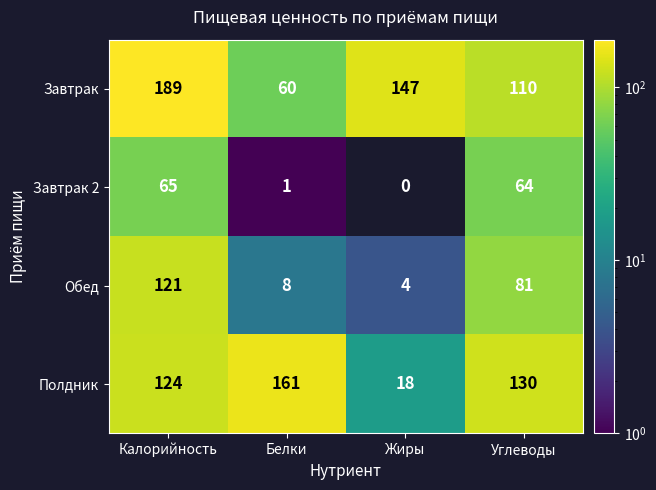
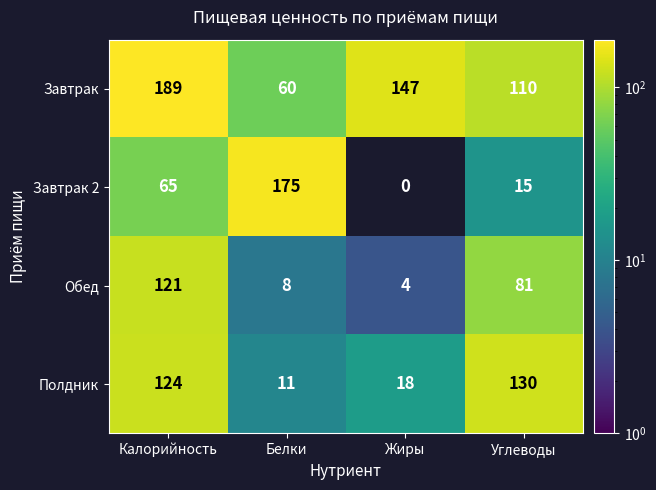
  {
    "Завтрак": {
      "Калорийность": 189,
      "Белки": 60,
      "Жиры": 147,
      "Углеводы": 110
    },
    "Завтрак 2": {
      "Калорийность": 65,
-     "Белки": 1,
+     "Белки": 175,
      "Жиры": 0,
-     "Углеводы": 64
+     "Углеводы": 15
    },
    "Обед": {
      "Калорийность": 121,
      "Белки": 8,
      "Жиры": 4,
      "Углеводы": 81
    },
    "Полдник": {
      "Калорийность": 124,
-     "Белки": 161,
+     "Белки": 11,
      "Жиры": 18,
      "Углеводы": 130
    }
  }
